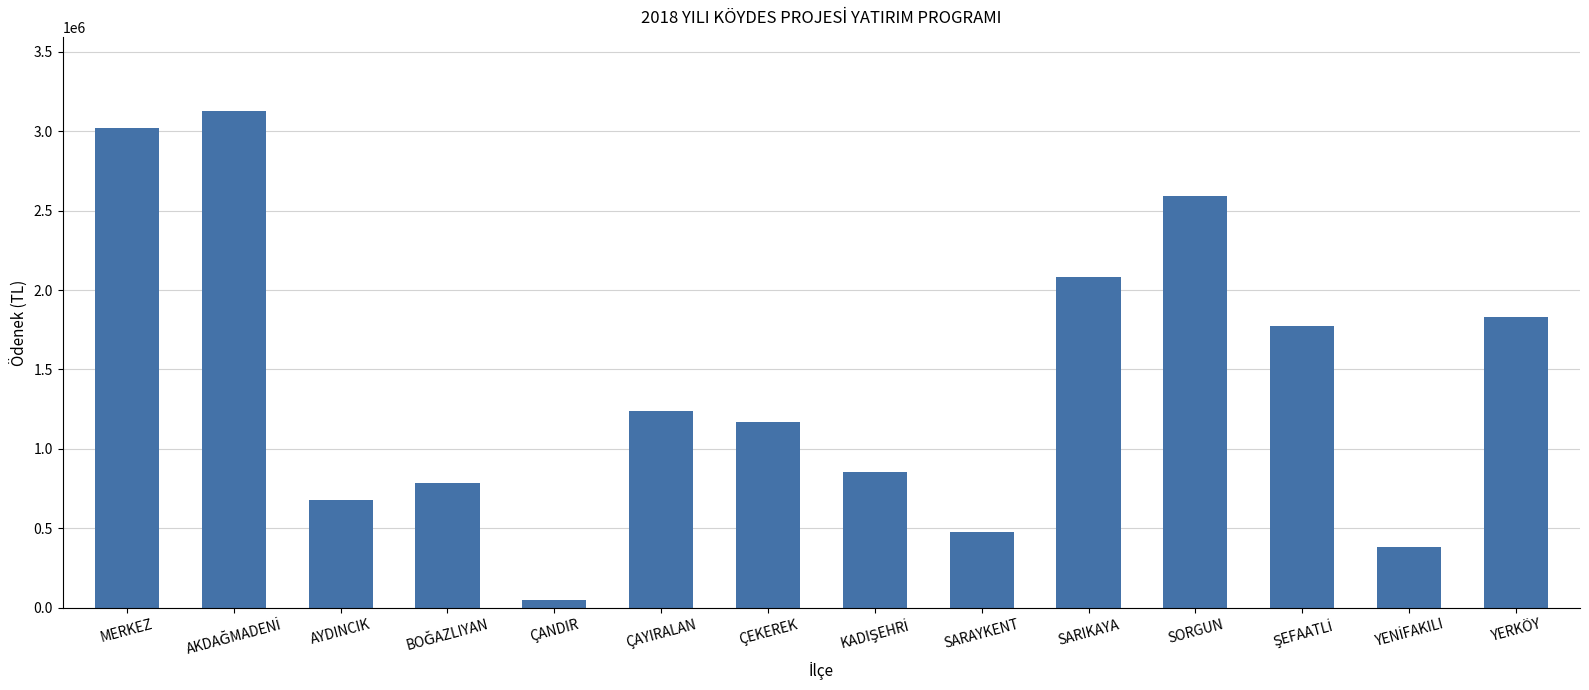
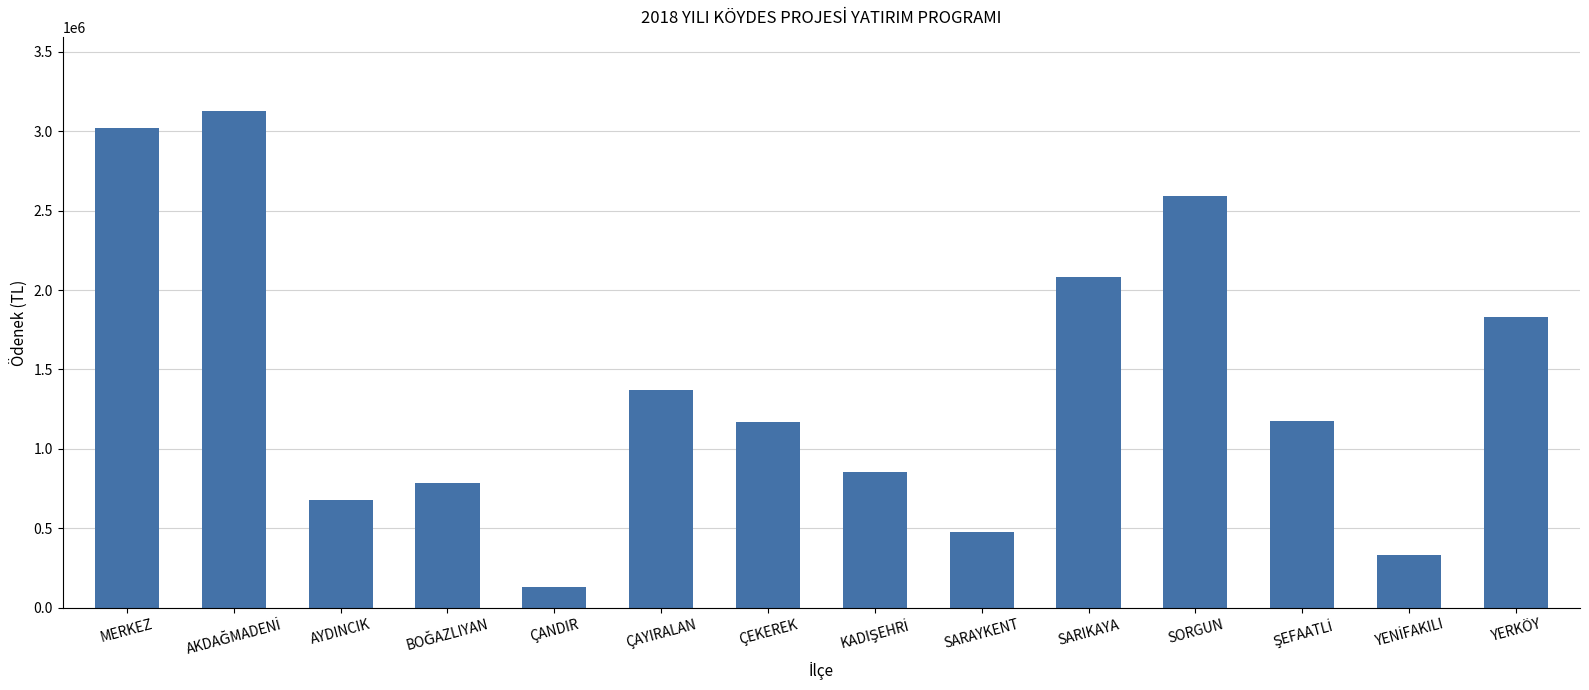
  {
    "MERKEZ": 3020000,
    "AKDAĞMADENİ": 3120000,
    "AYDINCIK": 680000,
    "BOĞAZLIYAN": 790000,
-   "ÇANDIR": 50000,
-   "ÇAYIRALAN": 1240000,
+   "ÇANDIR": 130000,
+   "ÇAYIRALAN": 1370000,
    "ÇEKEREK": 1170000,
    "KADIŞEHRİ": 850000,
    "SARAYKENT": 470000,
    "SARIKAYA": 2080000,
    "SORGUN": 2590000,
-   "ŞEFAATLİ": 1770000,
-   "YENİFAKILI": 380000,
+   "ŞEFAATLİ": 1180000,
+   "YENİFAKILI": 330000,
    "YERKÖY": 1830000
  }
